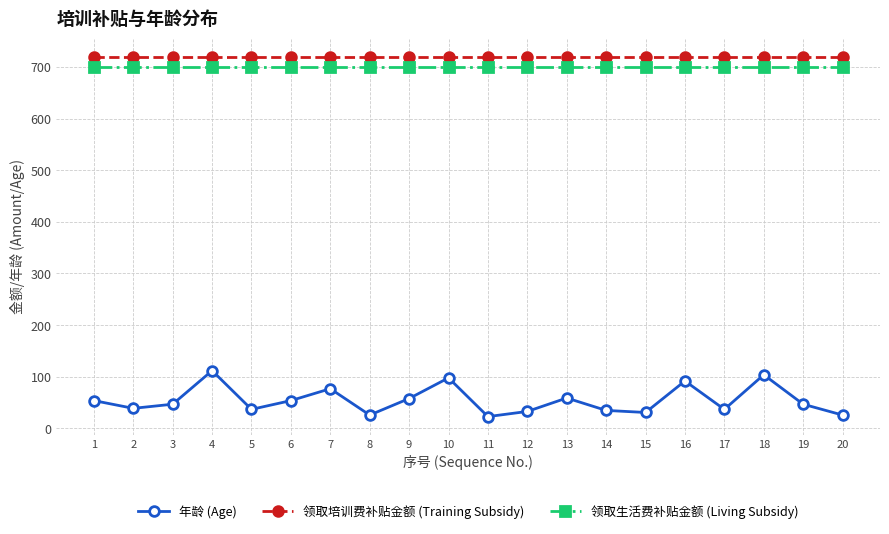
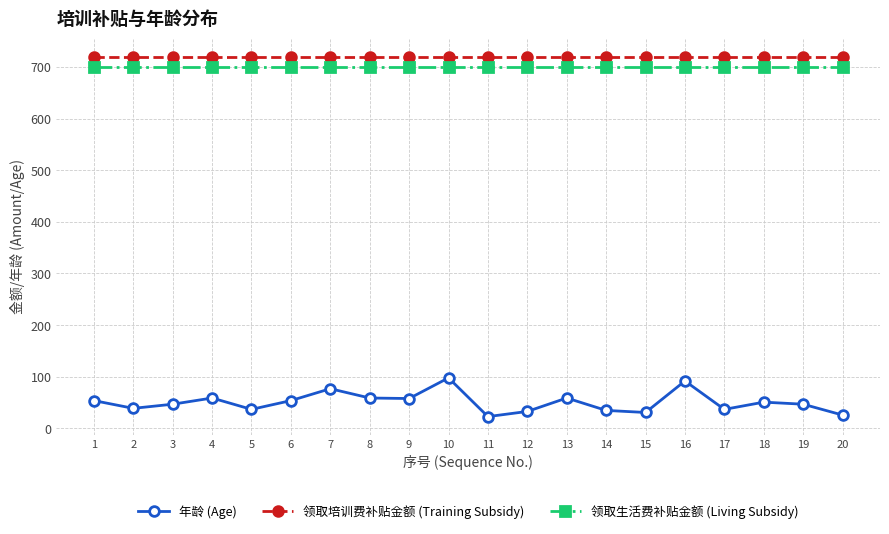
  {
    "年龄 (Age)": {
      "1": 50,
      "2": 40,
      "3": 50,
-     "4": 110,
+     "4": 60,
      "5": 40,
      "6": 50,
      "7": 80,
-     "8": 30,
+     "8": 60,
      "9": 60,
      "10": 100,
      "11": 20,
      "12": 30,
      "13": 60,
      "14": 40,
      "15": 30,
      "16": 90,
      "17": 40,
-     "18": 100,
+     "18": 50,
      "19": 50,
      "20": 30
    },
    "领取培训费补贴金额 (Training Subsidy)": {
      "1": 720,
      "2": 720,
      "3": 720,
      "4": 720,
      "5": 720,
      "6": 720,
      "7": 720,
      "8": 720,
      "9": 720,
      "10": 720,
      "11": 720,
      "12": 720,
      "13": 720,
      "14": 720,
      "15": 720,
      "16": 720,
      "17": 720,
      "18": 720,
      "19": 720,
      "20": 720
    },
    "领取生活费补贴金额 (Living Subsidy)": {
      "1": 700,
      "2": 700,
      "3": 700,
      "4": 700,
      "5": 700,
      "6": 700,
      "7": 700,
      "8": 700,
      "9": 700,
      "10": 700,
      "11": 700,
      "12": 700,
      "13": 700,
      "14": 700,
      "15": 700,
      "16": 700,
      "17": 700,
      "18": 700,
      "19": 700,
      "20": 700
    }
  }
